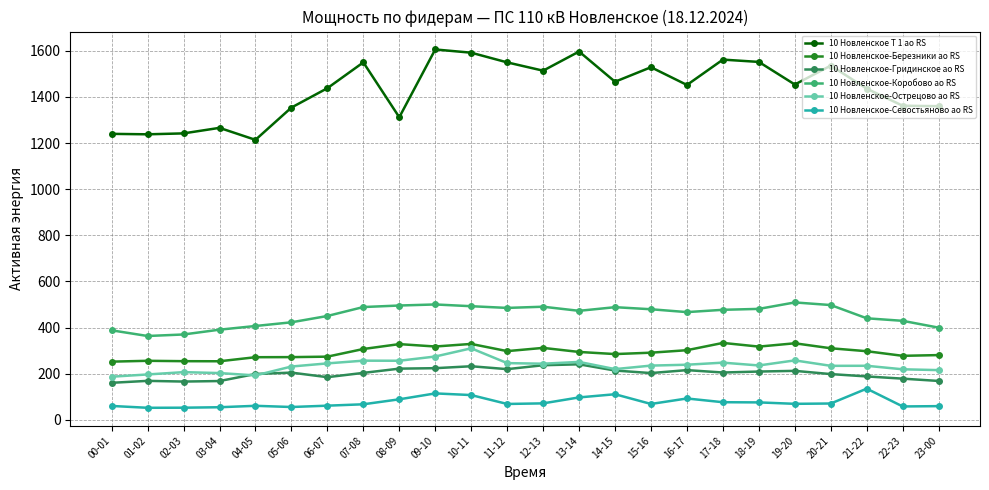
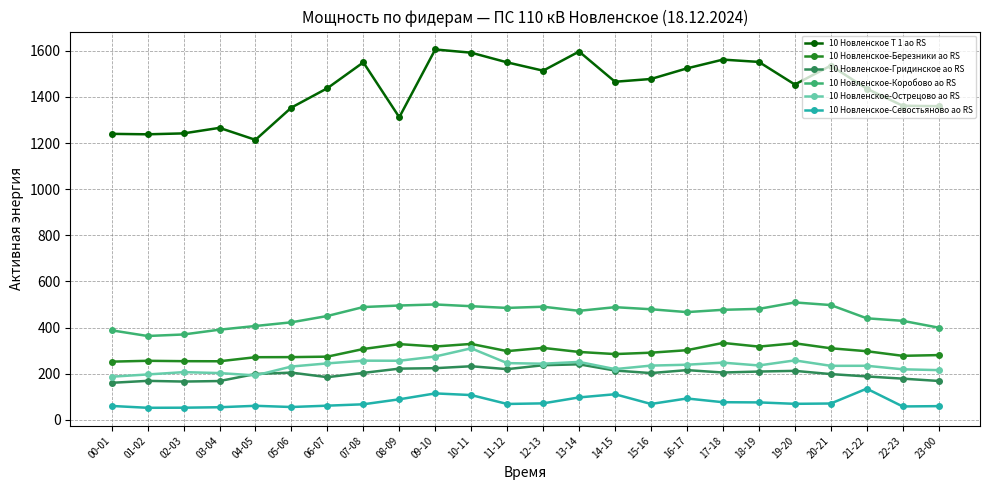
  {
    "10 Новленское Т 1 ао RS": {
      "00-01": 1240,
      "01-02": 1240,
      "02-03": 1240,
      "03-04": 1270,
      "04-05": 1210,
      "05-06": 1350,
      "06-07": 1440,
      "07-08": 1550,
      "08-09": 1310,
      "09-10": 1610,
      "10-11": 1590,
      "11-12": 1550,
      "12-13": 1510,
      "13-14": 1600,
      "14-15": 1470,
-     "15-16": 1530,
-     "16-17": 1450,
+     "15-16": 1480,
+     "16-17": 1520,
      "17-18": 1560,
      "18-19": 1550,
      "19-20": 1450
    },
    "10 Новленское-Острецово ао RS": {
      "00-01": 190,
      "01-02": 200,
      "02-03": 210,
      "03-04": 200,
      "05-06": 230,
      "06-07": 240,
      "07-08": 260,
      "08-09": 260,
      "09-10": 270,
      "10-11": 310,
      "11-12": 250,
      "15-16": 230,
      "16-17": 240,
      "17-18": 250,
      "18-19": 240,
      "19-20": 260,
      "20-21": 230,
      "21-22": 230,
      "22-23": 220,
      "23-00": 220
    },
    "10 Новленское-Севостьяново ао RS": {
      "00-01": 60,
      "01-02": 50,
      "02-03": 50,
      "03-04": 50,
      "04-05": 60,
      "05-06": 60,
      "06-07": 60,
      "07-08": 70,
      "08-09": 90,
      "09-10": 110,
      "10-11": 110,
      "11-12": 70,
      "12-13": 70,
      "13-14": 100,
      "14-15": 110,
      "15-16": 70,
      "16-17": 90,
      "17-18": 80,
      "18-19": 80,
      "19-20": 70,
      "20-21": 70,
      "21-22": 130,
      "22-23": 60,
      "23-00": 60
    }
  }
